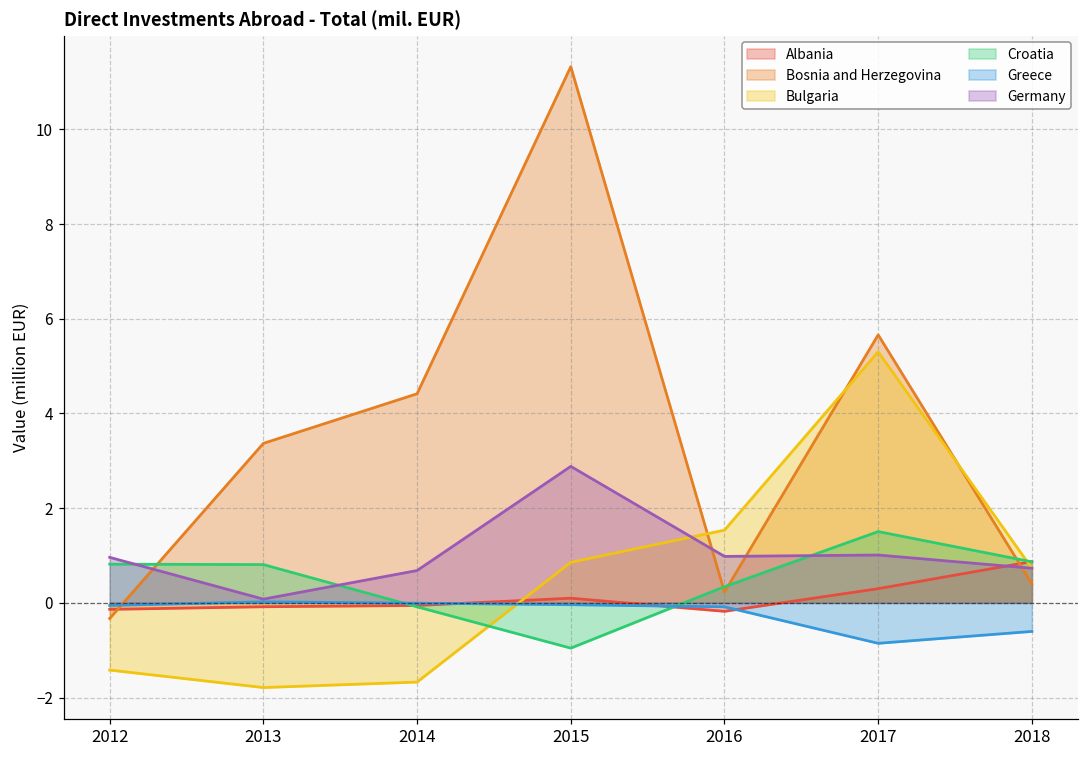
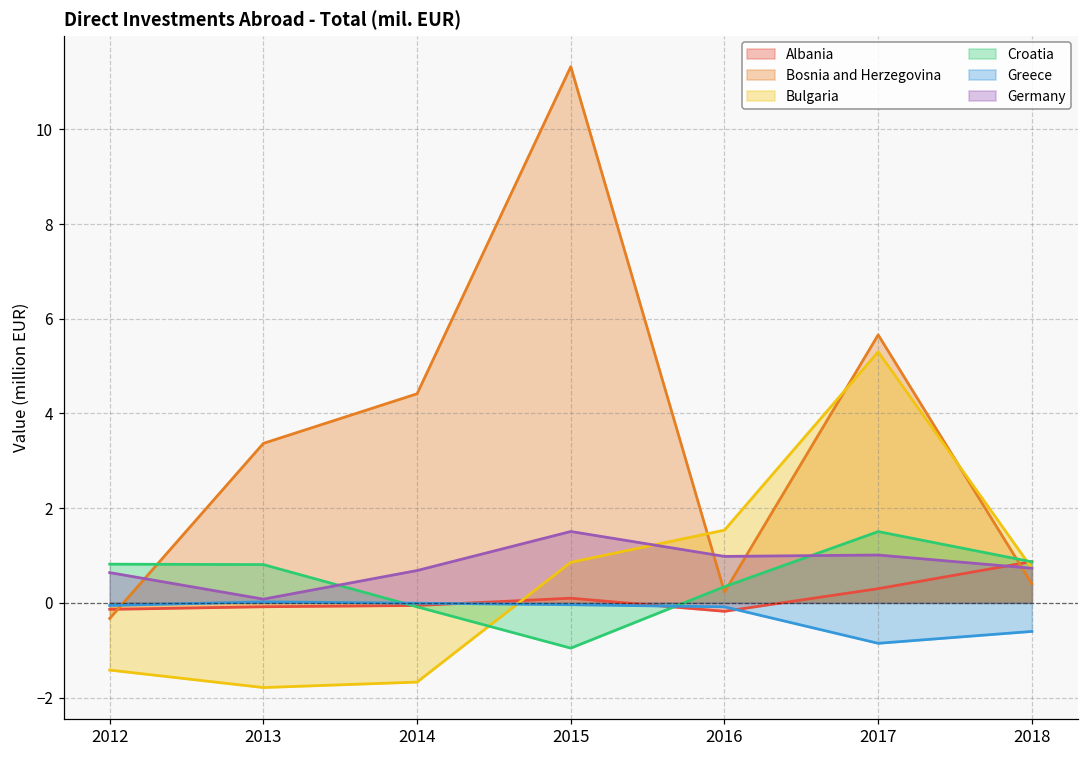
  {
    "Germany": {
-     "2012": 1.0,
+     "2012": 0.6,
      "2014": 0.7,
-     "2015": 2.9,
+     "2015": 1.5,
      "2016": 1.0,
      "2017": 1.0
    }
  }
